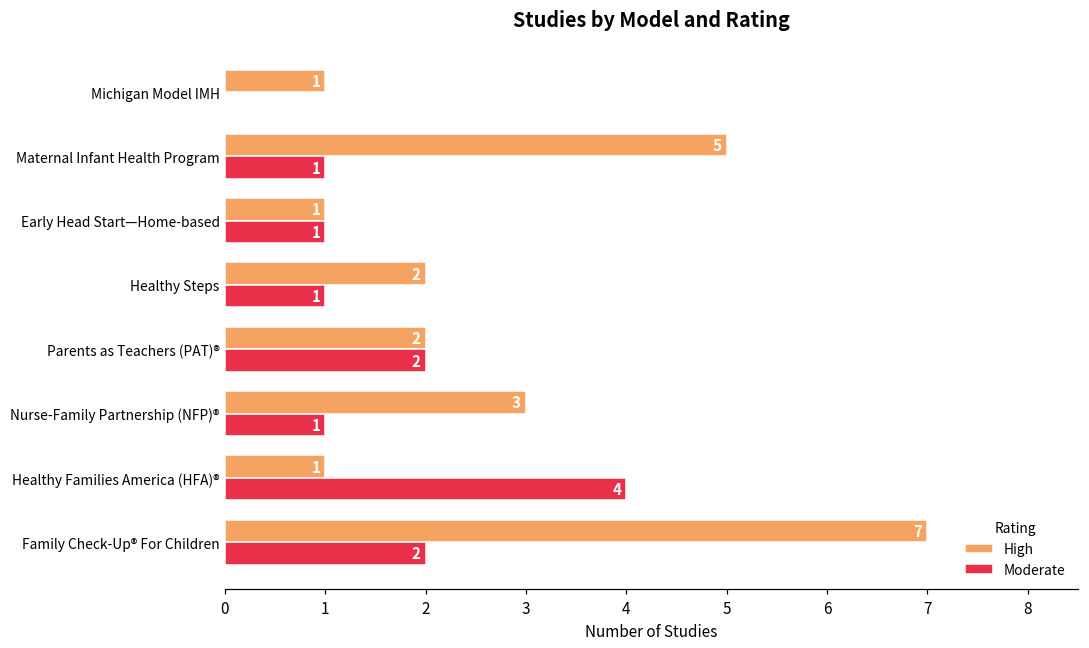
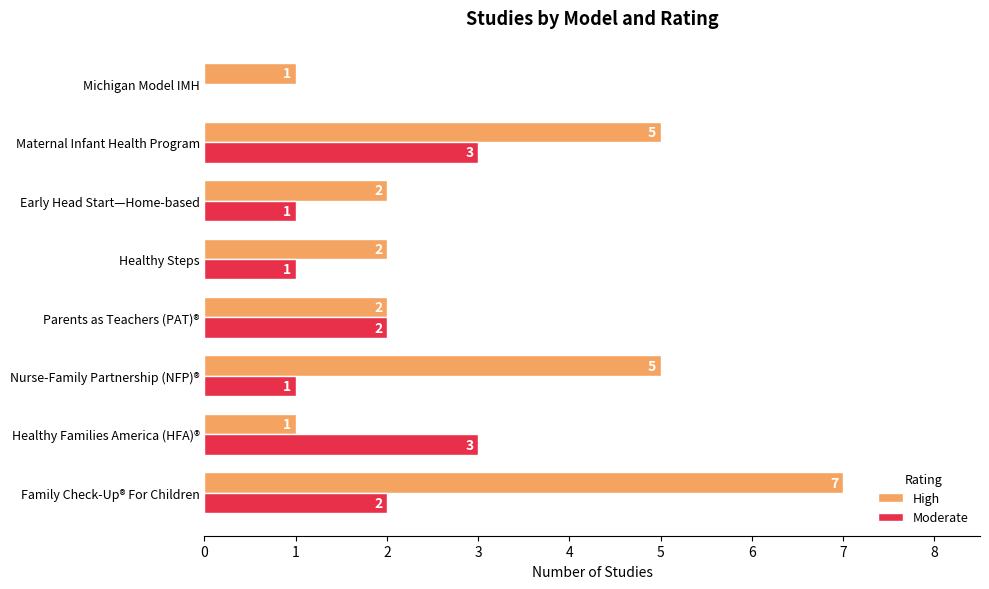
  {
    "High": {
      "Michigan Model IMH": 1,
      "Maternal Infant Health Program": 5,
-     "Early Head Start—Home-based": 1,
+     "Early Head Start—Home-based": 2,
      "Healthy Steps": 2,
      "Parents as Teachers (PAT)®": 2,
-     "Nurse-Family Partnership (NFP)®": 3,
+     "Nurse-Family Partnership (NFP)®": 5,
      "Healthy Families America (HFA)®": 1,
      "Family Check-Up® For Children": 7
    },
    "Moderate": {
-     "Maternal Infant Health Program": 1,
+     "Maternal Infant Health Program": 3,
      "Early Head Start—Home-based": 1,
      "Healthy Steps": 1,
      "Parents as Teachers (PAT)®": 2,
      "Nurse-Family Partnership (NFP)®": 1,
-     "Healthy Families America (HFA)®": 4,
+     "Healthy Families America (HFA)®": 3,
      "Family Check-Up® For Children": 2
    }
  }
